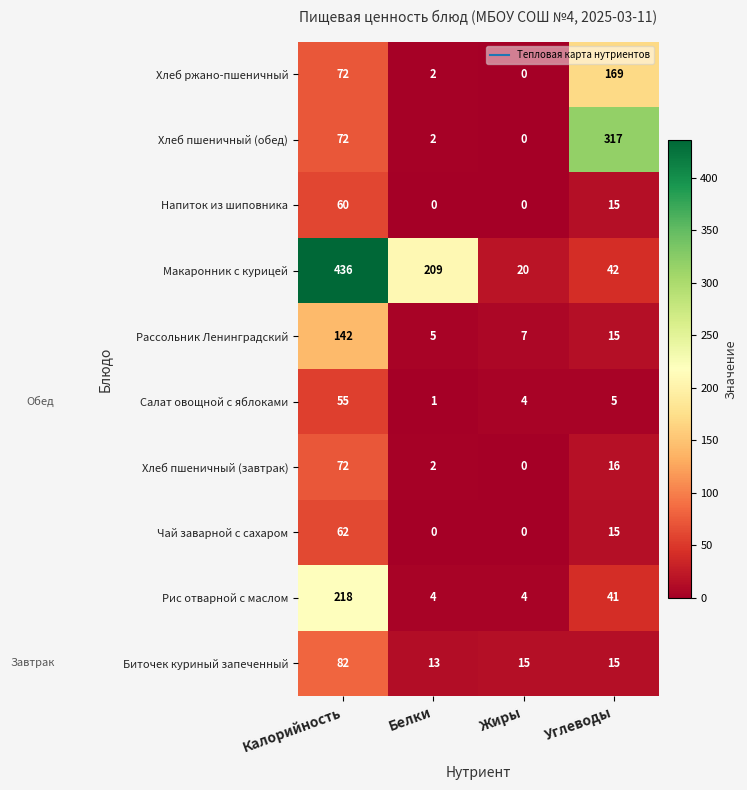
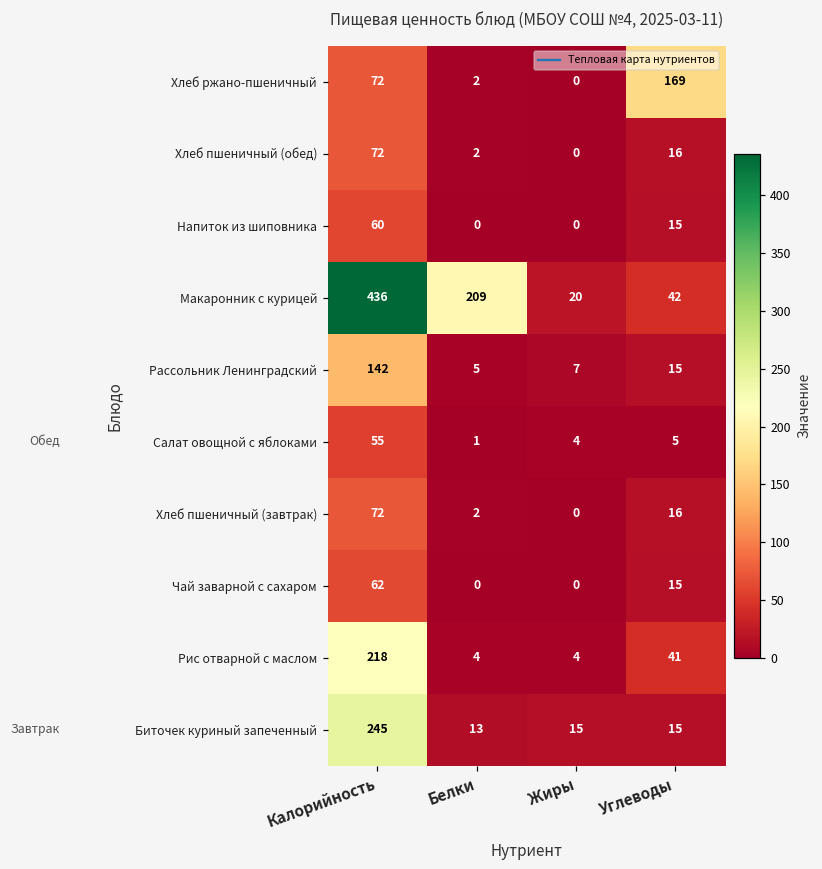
  {
    "Хлеб ржано-пшеничный": {
      "Калорийность": 72,
      "Белки": 2,
      "Жиры": 0,
      "Углеводы": 169
    },
    "Хлеб пшеничный (обед)": {
      "Калорийность": 72,
      "Белки": 2,
      "Жиры": 0,
-     "Углеводы": 317
+     "Углеводы": 16
    },
    "Напиток из шиповника": {
      "Калорийность": 60,
      "Белки": 0,
      "Жиры": 0,
      "Углеводы": 15
    },
    "Макаронник с курицей": {
      "Калорийность": 436,
      "Белки": 209,
      "Жиры": 20,
      "Углеводы": 42
    },
    "Рассольник Ленинградский": {
      "Калорийность": 142,
      "Белки": 5,
      "Жиры": 7,
      "Углеводы": 15
    },
    "Салат овощной с яблоками": {
      "Калорийность": 55,
      "Белки": 1,
      "Жиры": 4,
      "Углеводы": 5
    },
    "Хлеб пшеничный (завтрак)": {
      "Калорийность": 72,
      "Белки": 2,
      "Жиры": 0,
      "Углеводы": 16
    },
    "Чай заварной с сахаром": {
      "Калорийность": 62,
      "Белки": 0,
      "Жиры": 0,
      "Углеводы": 15
    },
    "Рис отварной с маслом": {
      "Калорийность": 218,
      "Белки": 4,
      "Жиры": 4,
      "Углеводы": 41
    },
    "Биточек куриный запеченный": {
-     "Калорийность": 82,
+     "Калорийность": 245,
      "Белки": 13,
      "Жиры": 15,
      "Углеводы": 15
    }
  }
